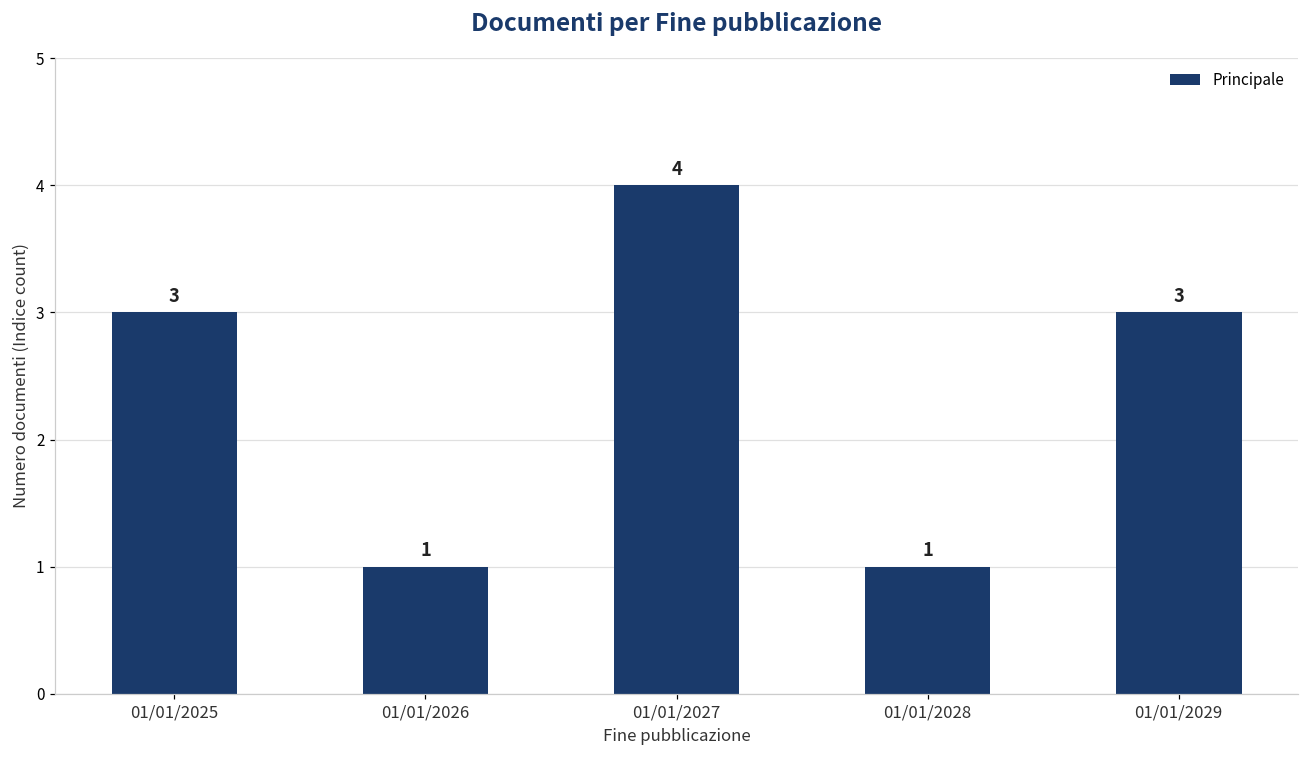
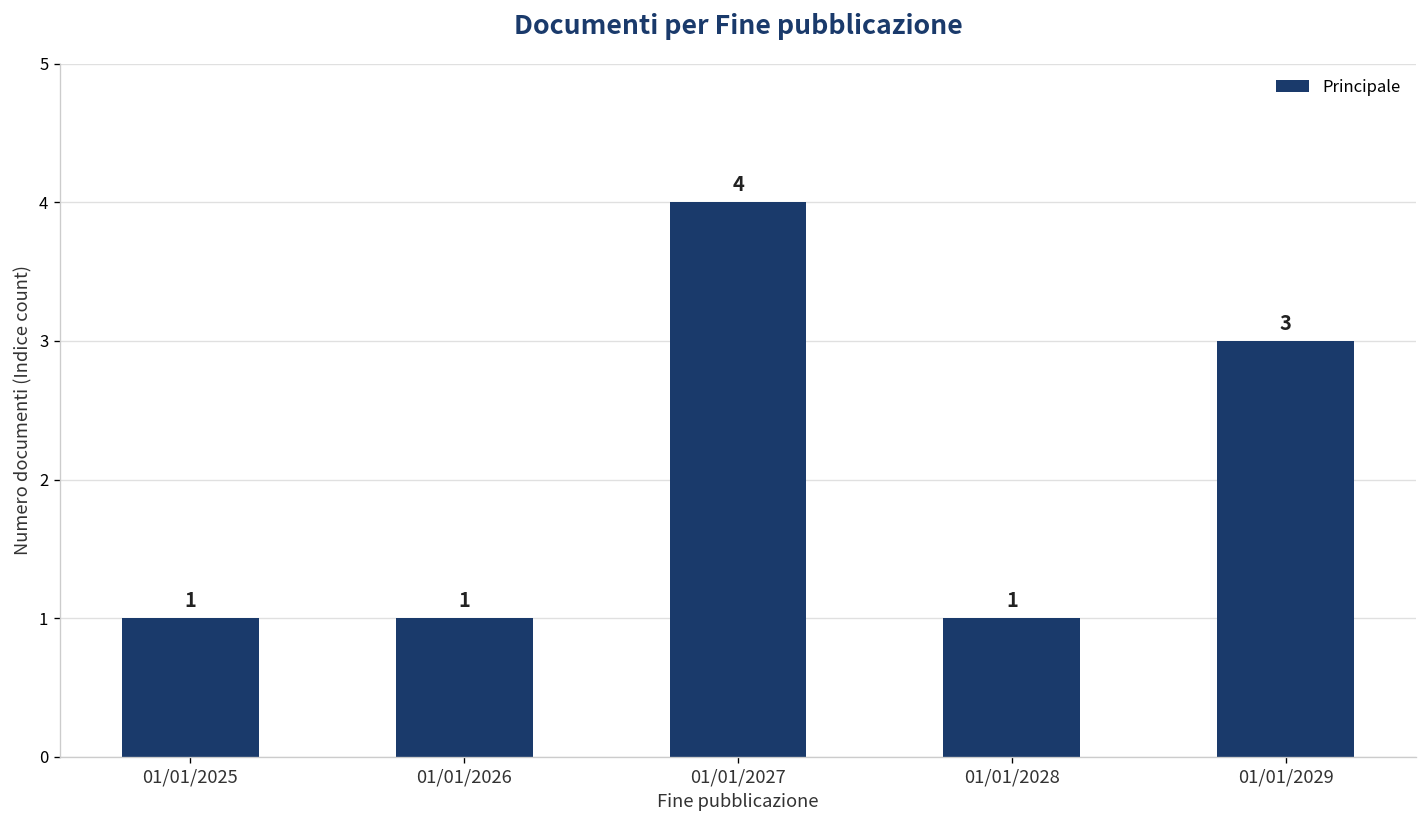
  {
-   "01/01/2025": 3,
+   "01/01/2025": 1,
    "01/01/2026": 1,
    "01/01/2027": 4,
    "01/01/2028": 1,
    "01/01/2029": 3
  }
